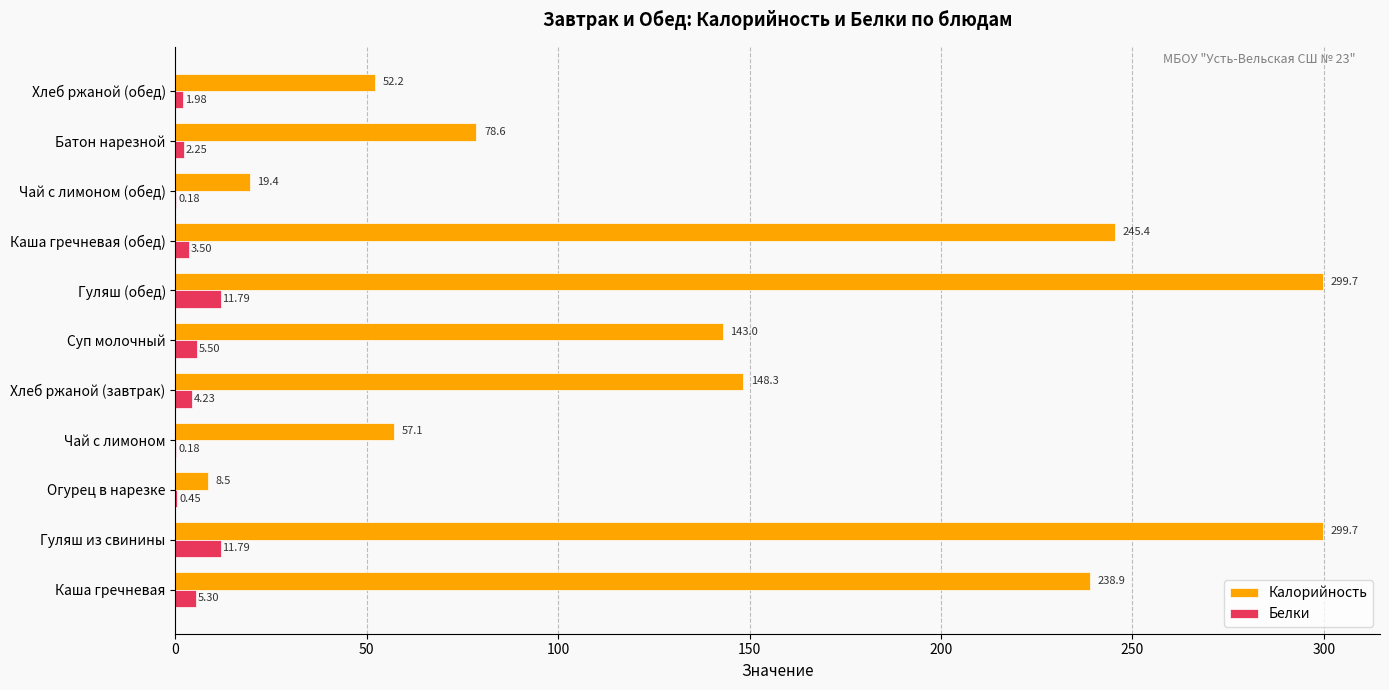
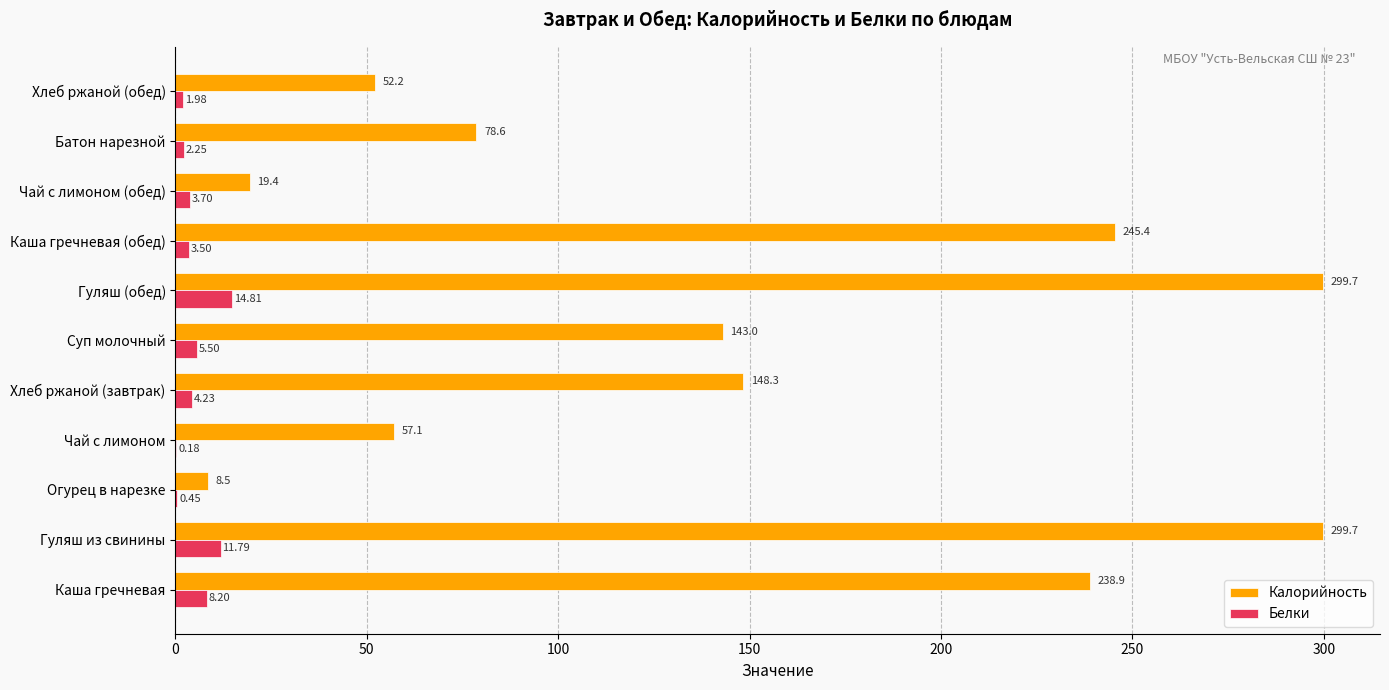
  {
    "Калорийность": {
      "Хлеб ржаной (обед)": 52.2,
      "Батон нарезной": 78.6,
      "Чай с лимоном (обед)": 19.4,
      "Каша гречневая (обед)": 245.4,
      "Гуляш (обед)": 299.7,
      "Суп молочный": 143.0,
      "Хлеб ржаной (завтрак)": 148.3,
      "Чай с лимоном": 57.1,
      "Огурец в нарезке": 8.5,
      "Гуляш из свинины": 299.7,
      "Каша гречневая": 238.9
    },
    "Белки": {
      "Хлеб ржаной (обед)": 1.98,
      "Батон нарезной": 2.25,
-     "Чай с лимоном (обед)": 0.18,
+     "Чай с лимоном (обед)": 3.70,
      "Каша гречневая (обед)": 3.50,
-     "Гуляш (обед)": 11.79,
+     "Гуляш (обед)": 14.81,
      "Суп молочный": 5.50,
      "Хлеб ржаной (завтрак)": 4.23,
      "Чай с лимоном": 0.18,
      "Огурец в нарезке": 0.45,
      "Гуляш из свинины": 11.79,
-     "Каша гречневая": 5.30
+     "Каша гречневая": 8.20
    }
  }
